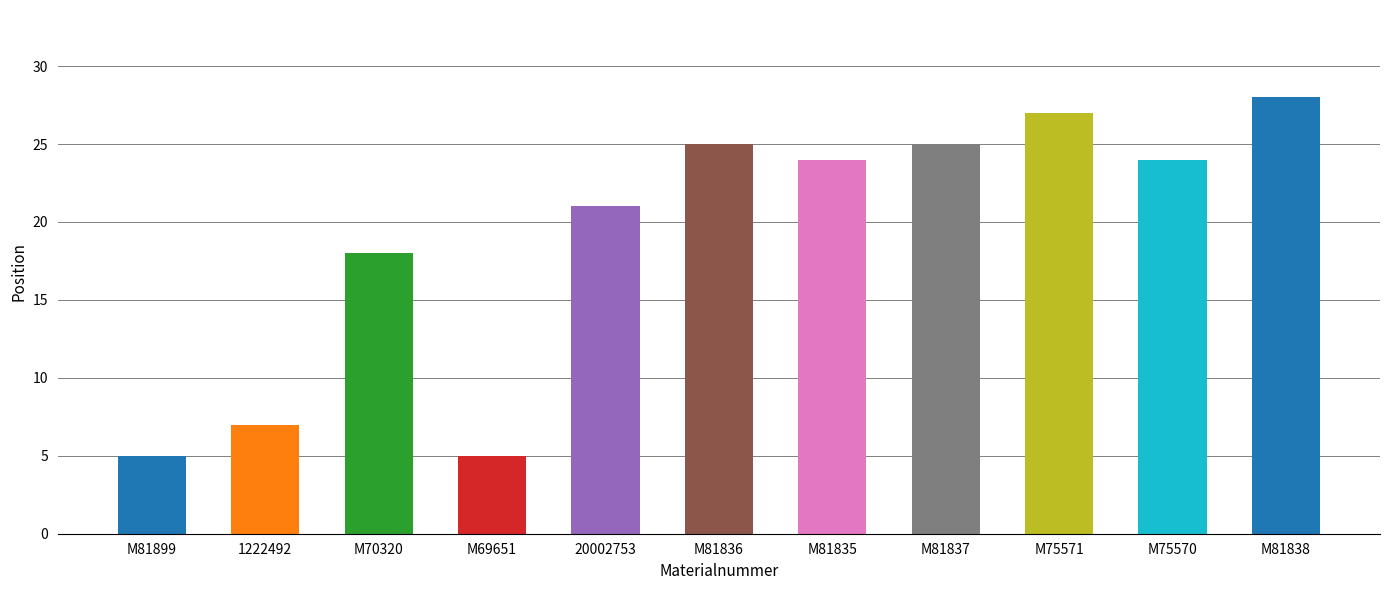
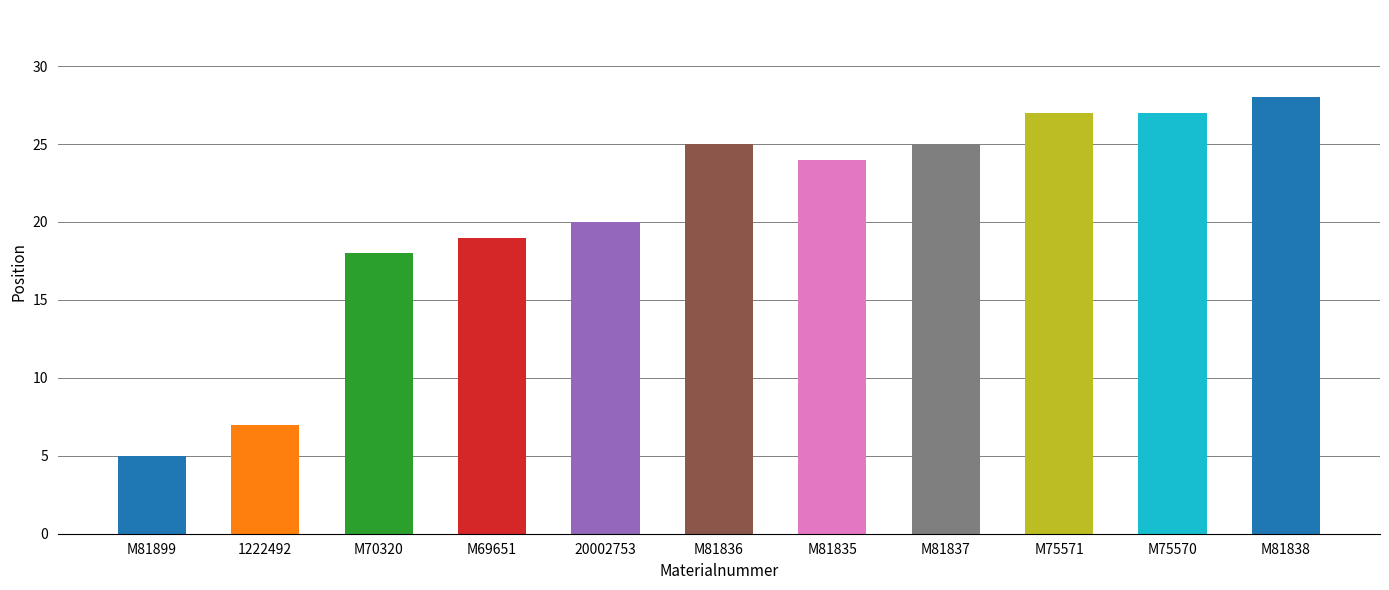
  {
    "M81899": 5,
    "1222492": 7,
    "M70320": 18,
-   "M69651": 5,
-   "20002753": 21,
+   "M69651": 19,
+   "20002753": 20,
    "M81836": 25,
    "M81835": 24,
    "M81837": 25,
    "M75571": 27,
-   "M75570": 24,
+   "M75570": 27,
    "M81838": 28
  }
